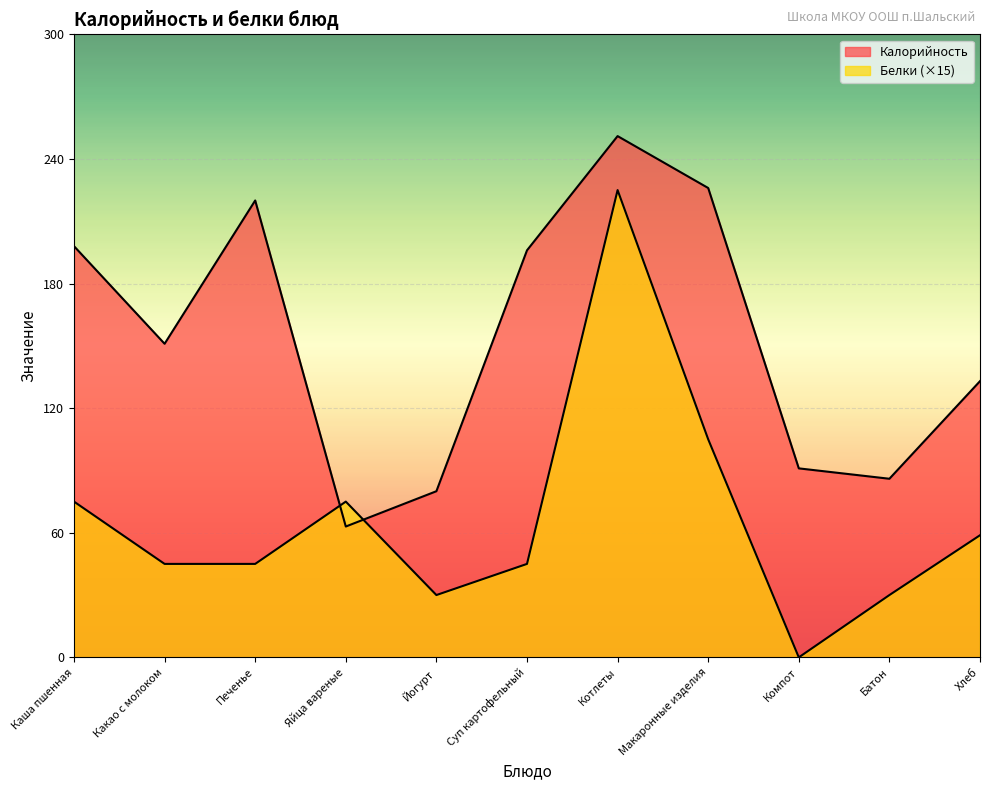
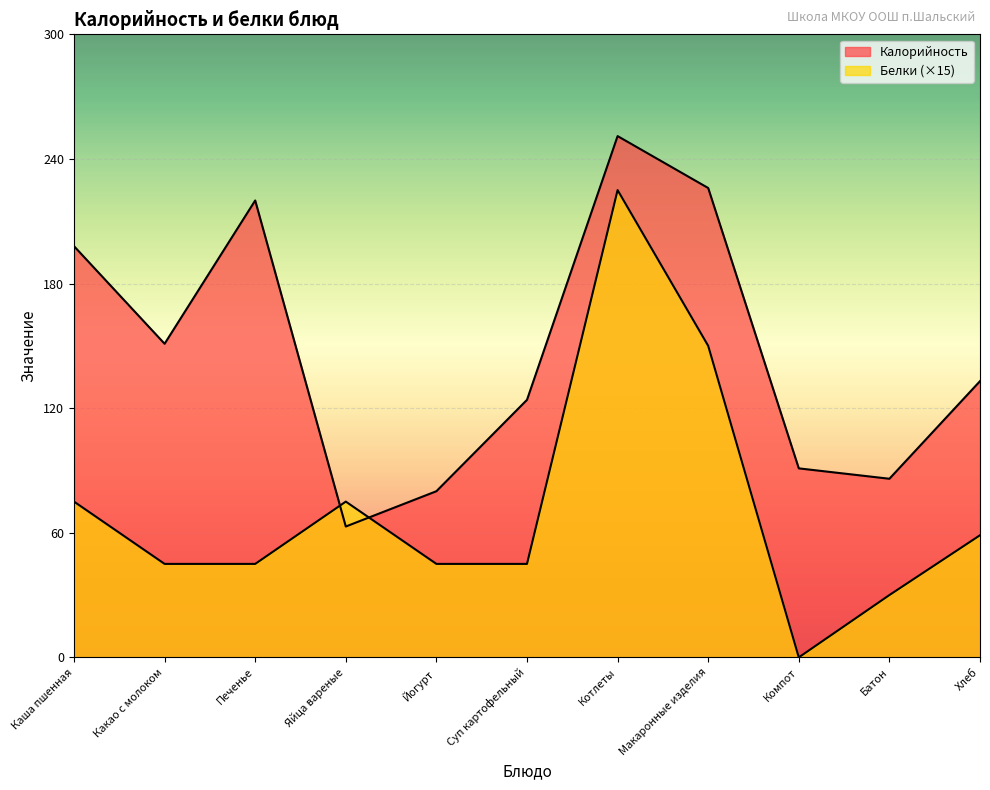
  {
    "Калорийность": {
      "Каша пшенная": 198,
      "Какао с молоком": 151,
      "Печенье": 220,
      "Яйца вареные": 63,
      "Йогурт": 80,
-     "Суп картофельный": 196,
+     "Суп картофельный": 124,
      "Котлеты": 251,
      "Макаронные изделия": 226,
      "Компот": 91,
      "Батон": 86,
      "Хлеб": 133
    },
    "Белки (×15)": {
      "Каша пшенная": 75,
      "Какао с молоком": 45,
      "Печенье": 45,
      "Яйца вареные": 75,
-     "Йогурт": 30,
+     "Йогурт": 45,
      "Суп картофельный": 45,
      "Котлеты": 225,
-     "Макаронные изделия": 105,
+     "Макаронные изделия": 150,
      "Компот": 0,
      "Батон": 30,
      "Хлеб": 59
    }
  }
